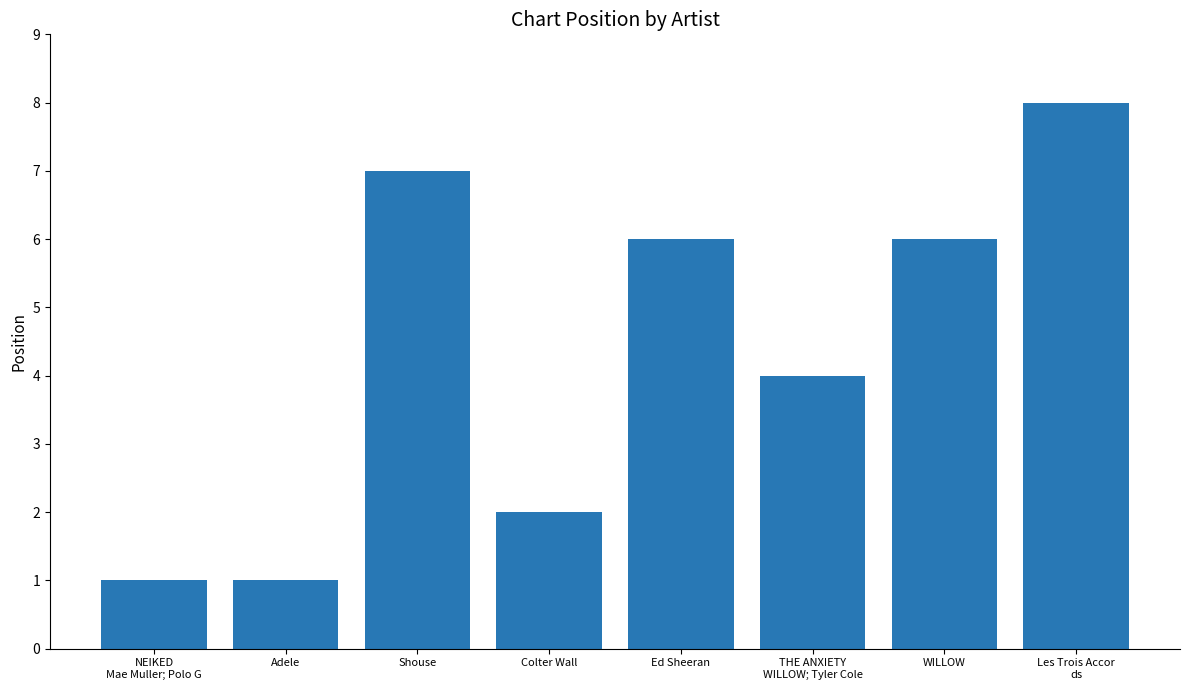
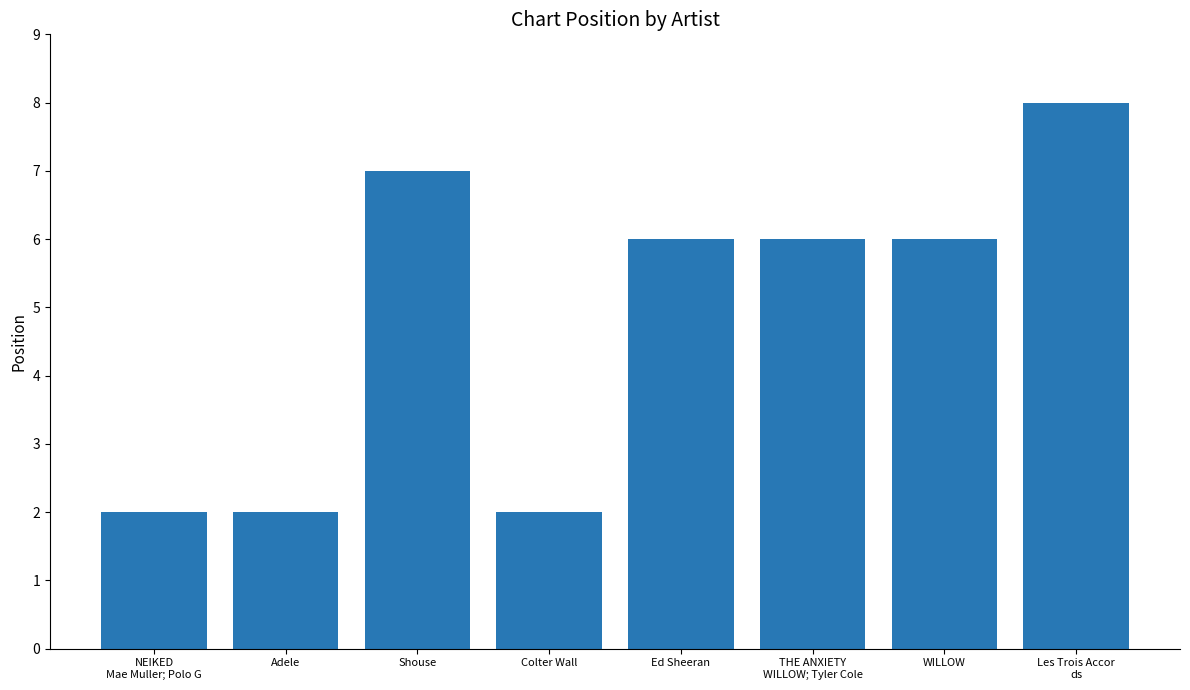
  {
-   "NEIKED Mae Muller; Polo G": 1,
-   "Adele": 1,
+   "NEIKED Mae Muller; Polo G": 2,
+   "Adele": 2,
    "Shouse": 7,
    "Colter Wall": 2,
    "Ed Sheeran": 6,
-   "THE ANXIETY WILLOW; Tyler Cole": 4,
+   "THE ANXIETY WILLOW; Tyler Cole": 6,
    "WILLOW": 6,
    "Les Trois Accor ds": 8
  }
